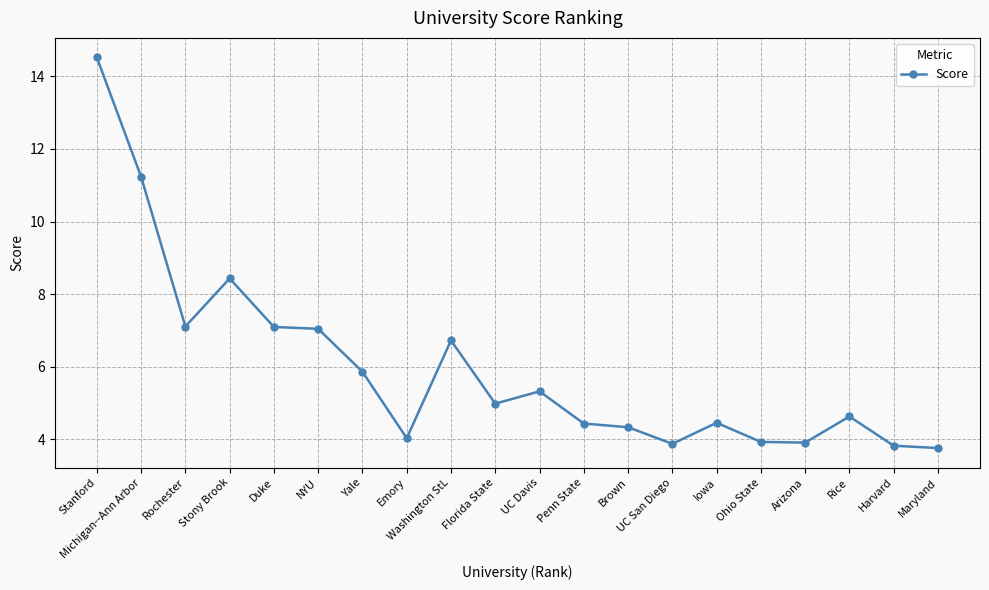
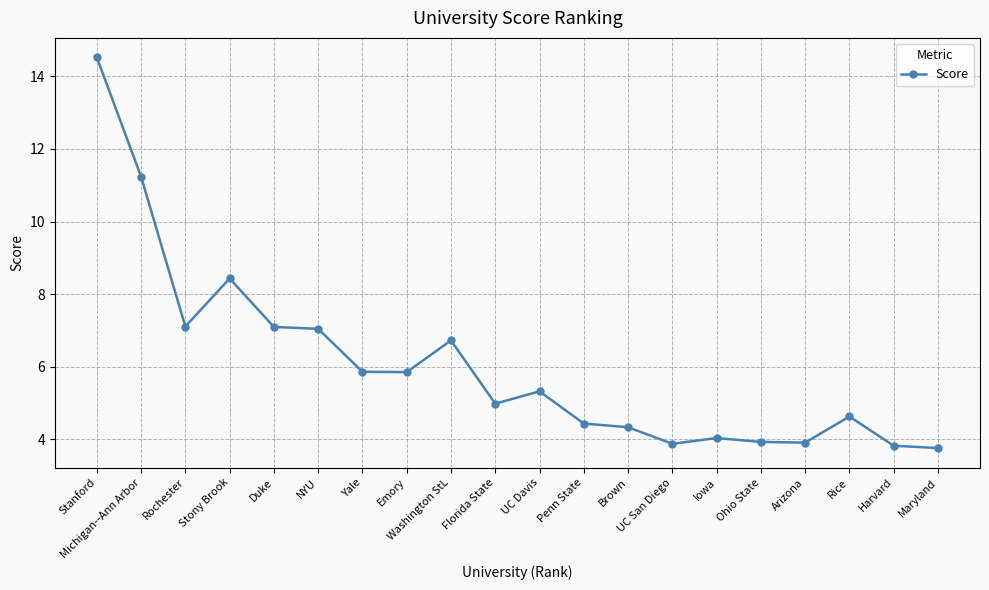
  {
    "Stanford": 14.5,
    "Michigan--Ann Arbor": 11.2,
    "Rochester": 7.1,
    "Stony Brook": 8.4,
    "Duke": 7.1,
    "NYU": 7.0,
    "Yale": 5.9,
-   "Emory": 4.0,
+   "Emory": 5.9,
    "Washington StL": 6.7,
    "Florida State": 5.0,
    "UC Davis": 5.3,
    "Penn State": 4.4,
    "Brown": 4.3,
    "UC San Diego": 3.9,
-   "Iowa": 4.5,
+   "Iowa": 4.0,
    "Ohio State": 3.9,
    "Arizona": 3.9,
    "Rice": 4.6,
    "Harvard": 3.8,
    "Maryland": 3.8
  }
